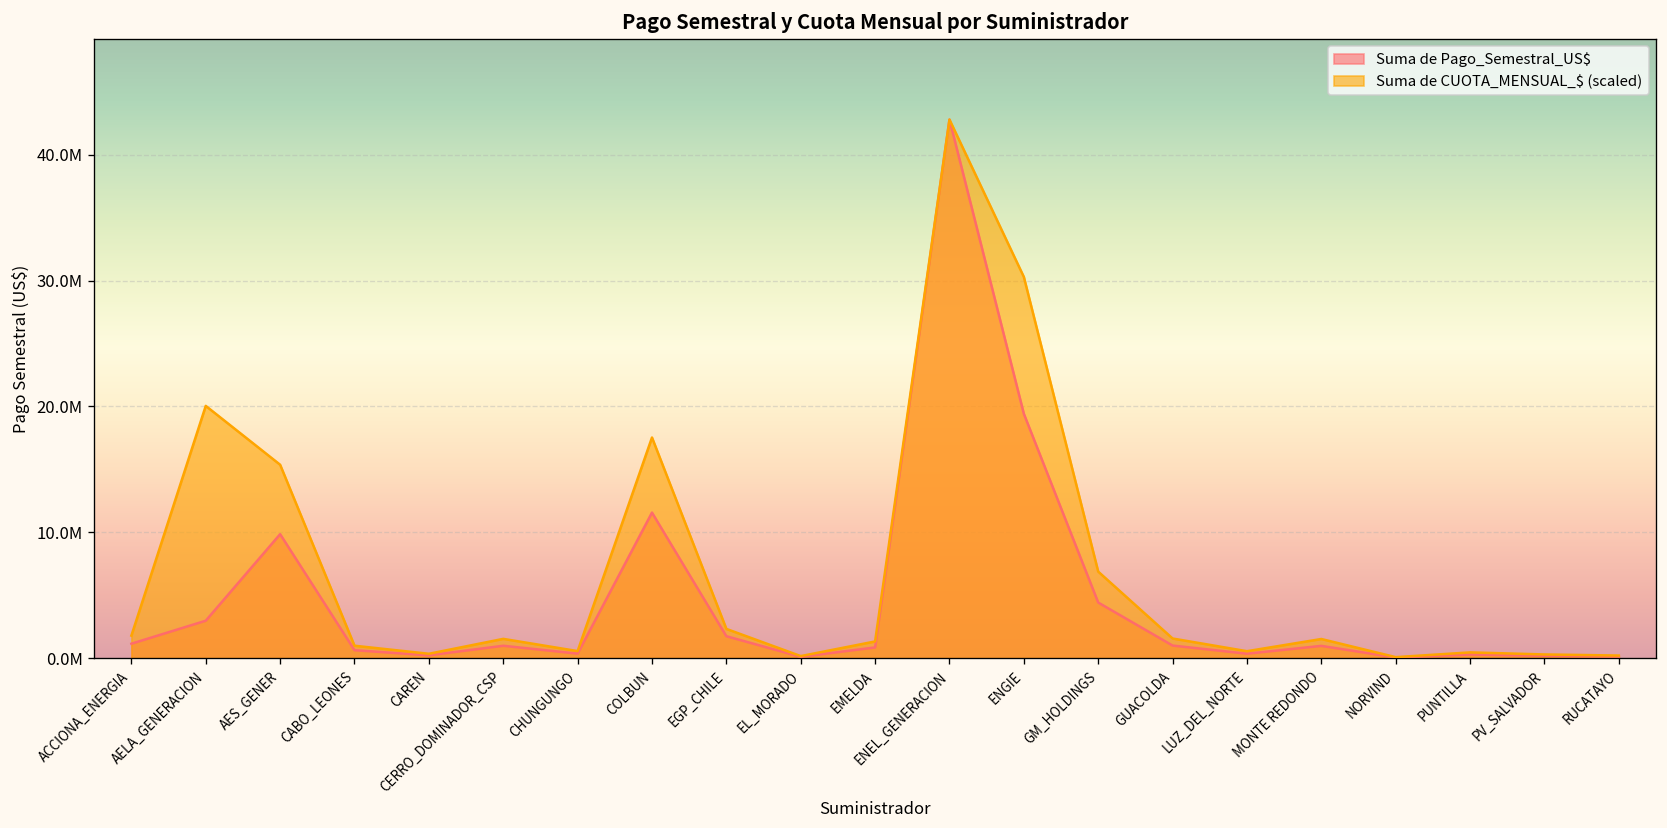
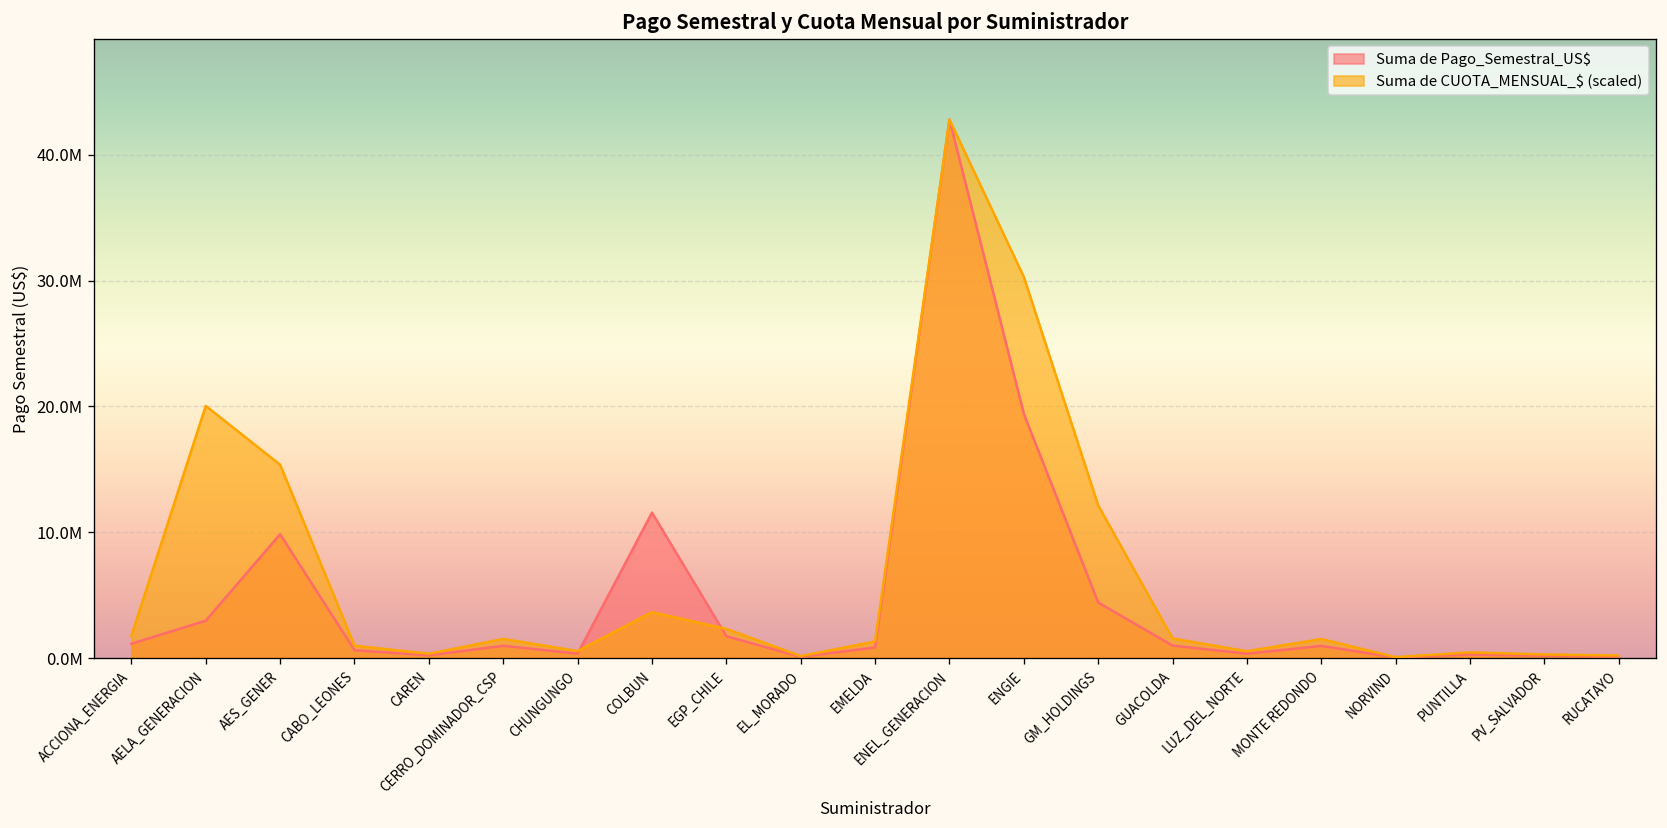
  {
    "Suma de Pago_Semestral_US$": {
      "ACCIONA_ENERGIA": 1100000,
      "AELA_GENERACION": 3000000,
      "AES_GENER": 9900000,
      "CABO_LEONES": 600000,
      "CERRO_DOMINADOR_CSP": 1000000,
      "COLBUN": 11600000,
      "EGP_CHILE": 1700000,
      "EMELDA": 900000,
      "ENGIE": 19400000,
      "GM_HOLDINGS": 4400000,
      "GUACOLDA": 1000000,
      "MONTE REDONDO": 1000000
    },
    "Suma de CUOTA_MENSUAL_$ (scaled)": {
      "ACCIONA_ENERGIA": 1800000,
      "AELA_GENERACION": 20000000,
      "AES_GENER": 15400000,
      "CABO_LEONES": 1000000,
      "CERRO_DOMINADOR_CSP": 1500000,
-     "COLBUN": 17500000,
+     "COLBUN": 3700000,
      "EGP_CHILE": 2300000,
      "EMELDA": 1300000,
      "ENGIE": 30300000,
-     "GM_HOLDINGS": 6900000,
+     "GM_HOLDINGS": 12100000,
      "GUACOLDA": 1600000,
      "MONTE REDONDO": 1500000
    }
  }
